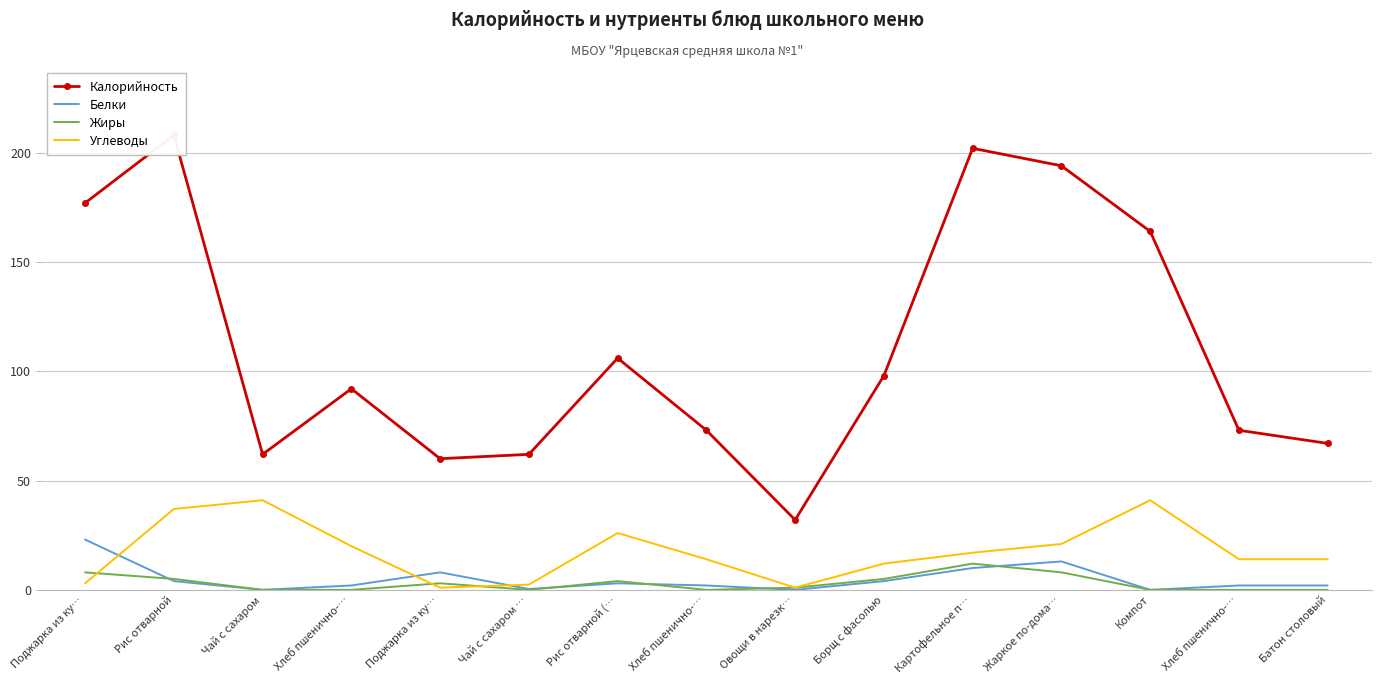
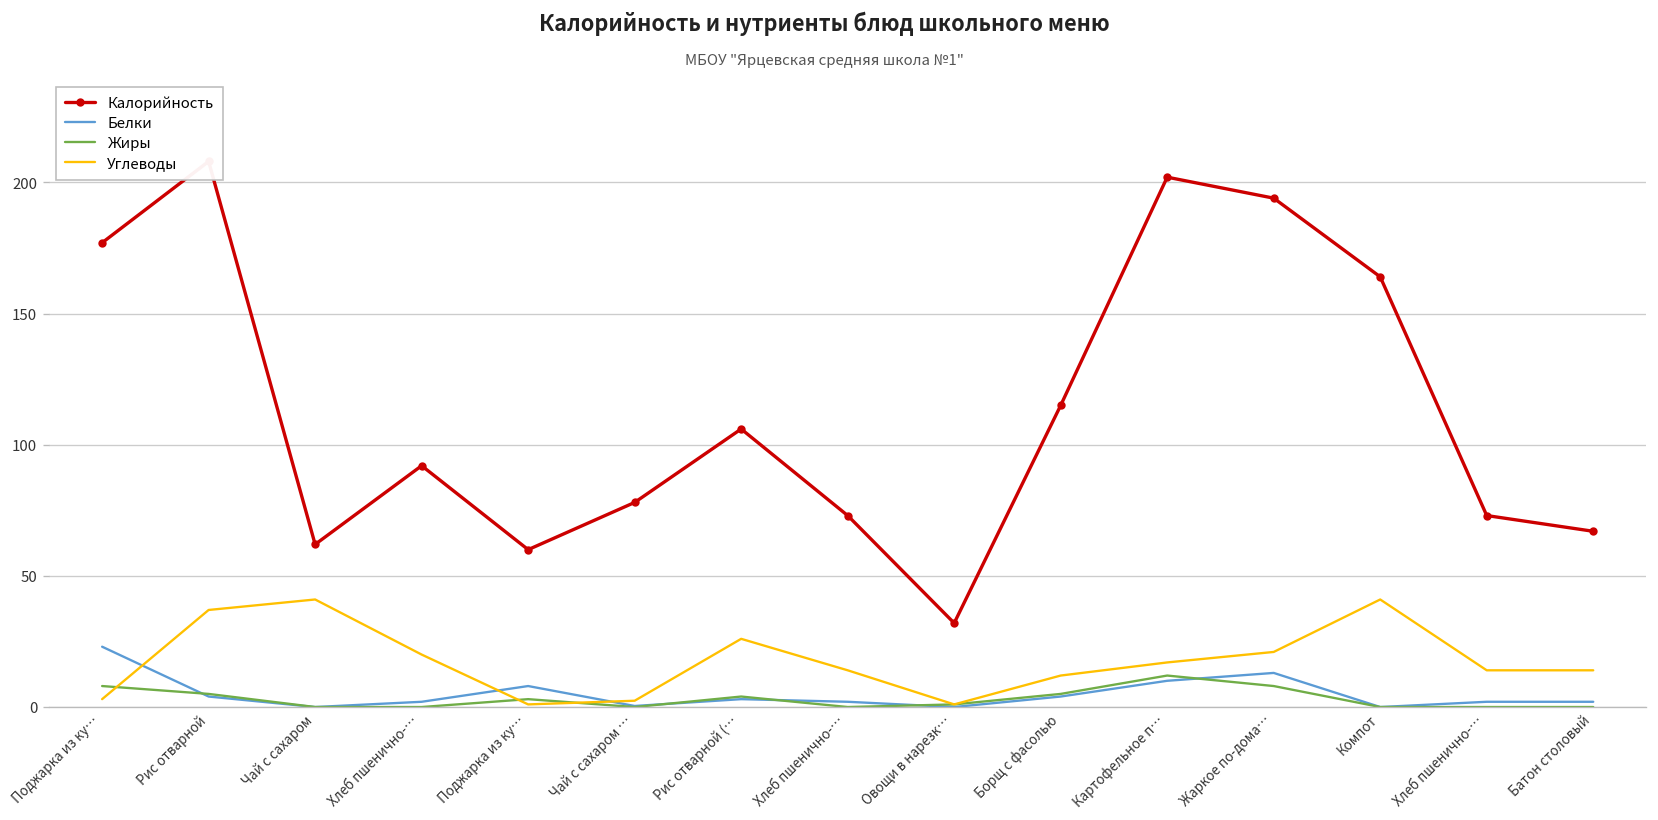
  {
    "Калорийность": {
      "Чай с сахаром": 62,
-     "Чай с сахаром …": 62,
+     "Чай с сахаром …": 78,
      "Рис отварной (…": 106,
      "Овощи в нарезк…": 32,
-     "Борщ с фасолью": 98,
+     "Борщ с фасолью": 115,
      "Картофельное п…": 202,
      "Жаркое по-дома…": 194,
      "Компот": 164,
      "Батон столовый": 67
    },
    "Белки": {
      "Картофельное п…": 10,
      "Жаркое по-дома…": 13,
      "Батон столовый": 2
    },
    "Жиры": {
      "Картофельное п…": 12,
      "Жаркое по-дома…": 8,
      "Батон столовый": 0
    },
    "Углеводы": {
      "Рис отварной": 37,
      "Чай с сахаром": 41,
      "Чай с сахаром …": 2,
      "Рис отварной (…": 26,
      "Борщ с фасолью": 12,
      "Картофельное п…": 17,
      "Жаркое по-дома…": 21,
      "Компот": 41,
      "Батон столовый": 14
    }
  }
